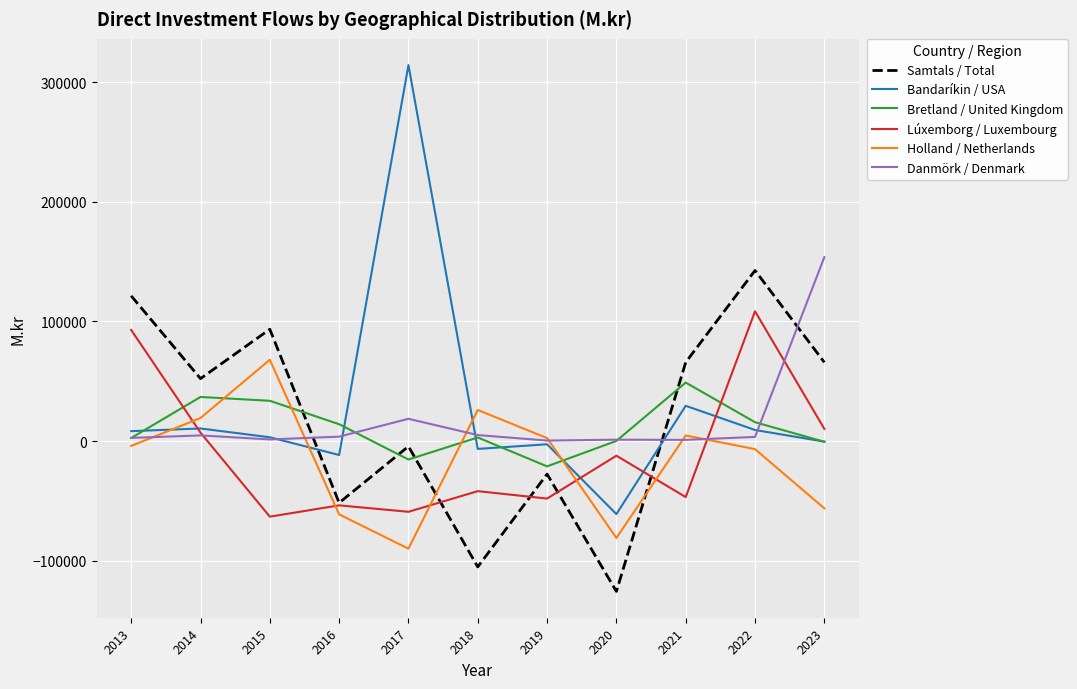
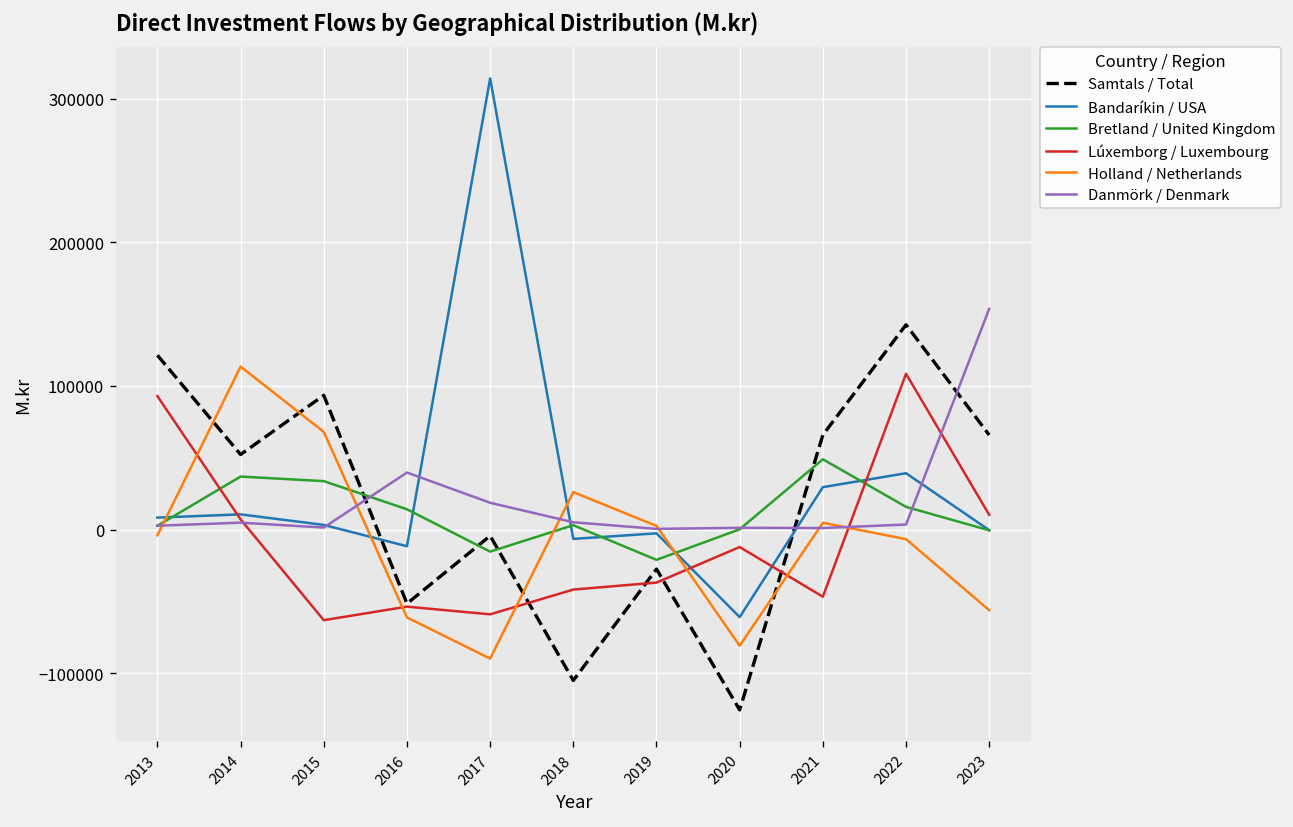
  {
    "Samtals / Total": {
      "2013": 121000,
      "2014": 52000,
      "2015": 93000,
      "2016": -52000,
      "2017": -4000,
      "2018": -105000,
      "2019": -28000,
      "2020": -126000,
      "2021": 66000,
      "2022": 143000,
      "2023": 66000
    },
    "Bandaríkin / USA": {
      "2013": 8000,
      "2014": 11000,
      "2016": -12000,
      "2017": 314000,
      "2018": -7000,
      "2019": -3000,
      "2020": -61000,
      "2021": 29000,
-     "2022": 9000
+     "2022": 39000
    },
    "Bretland / United Kingdom": {
      "2014": 37000,
      "2015": 34000,
      "2016": 14000,
      "2017": -15000,
      "2019": -21000,
      "2021": 49000,
      "2022": 16000
    },
    "Lúxemborg / Luxembourg": {
      "2013": 93000,
      "2014": 7000,
      "2015": -63000,
      "2016": -54000,
      "2017": -59000,
      "2018": -42000,
-     "2019": -48000,
+     "2019": -37000,
      "2020": -12000,
      "2021": -47000,
      "2022": 108000,
      "2023": 10000
    },
    "Holland / Netherlands": {
      "2013": -4000,
-     "2014": 19000,
+     "2014": 113000,
      "2015": 68000,
      "2016": -61000,
      "2017": -90000,
      "2018": 26000,
      "2020": -81000,
      "2021": 5000,
      "2022": -7000,
      "2023": -56000
    },
    "Danmörk / Denmark": {
      "2014": 5000,
-     "2016": 4000,
+     "2016": 40000,
      "2017": 19000,
      "2021": 1000,
      "2022": 3000,
      "2023": 154000
    }
  }
